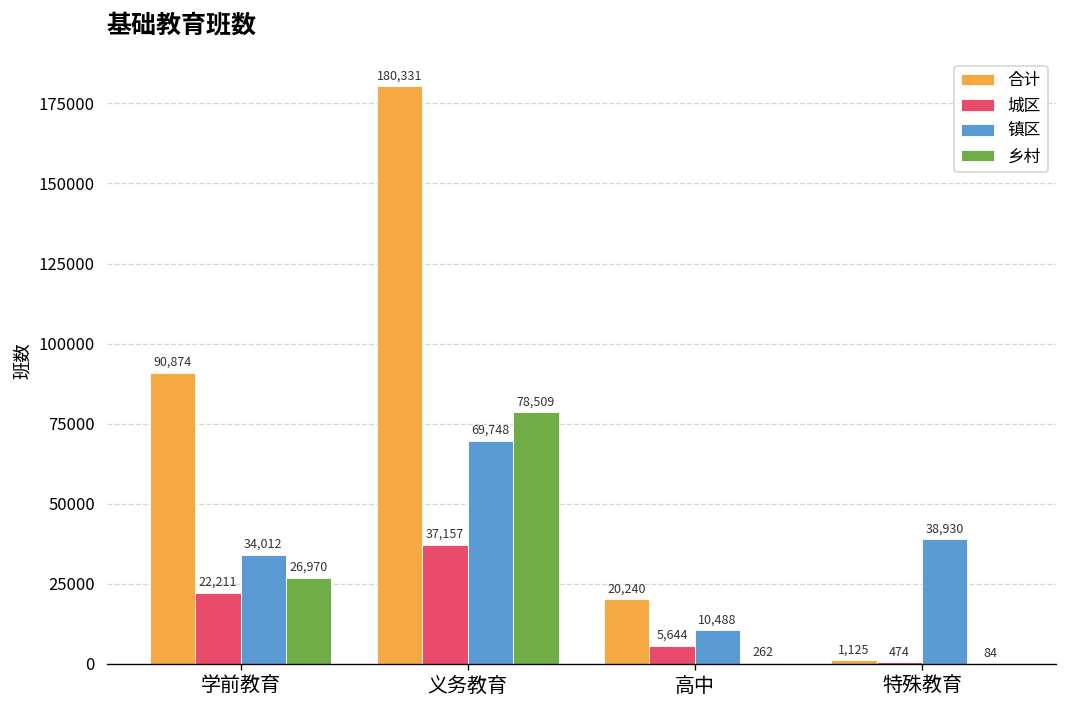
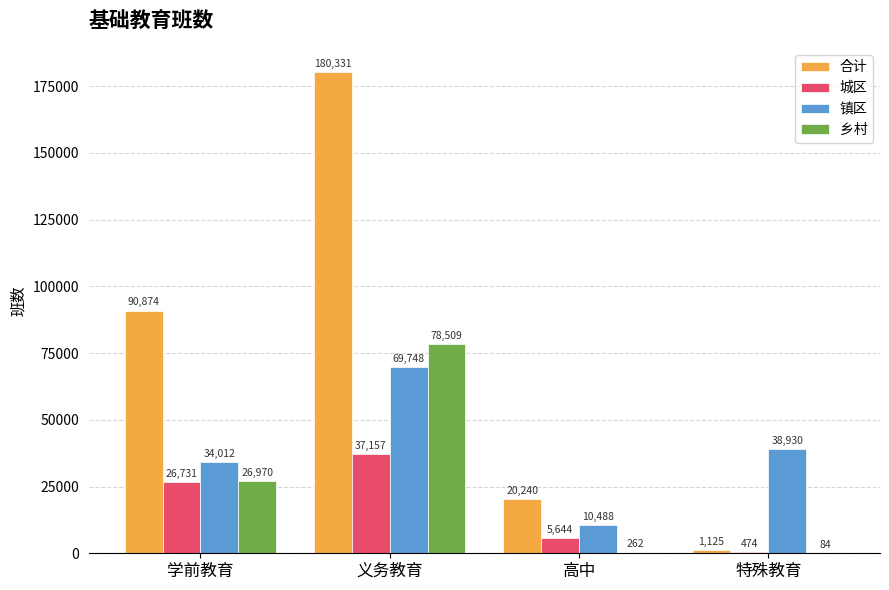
  {
    "合计": {
      "学前教育": "90,874",
      "义务教育": "180,331",
      "高中": "20,240",
      "特殊教育": "1,125"
    },
    "城区": {
-     "学前教育": "22,211",
+     "学前教育": "26,731",
      "义务教育": "37,157",
      "高中": "5,644",
      "特殊教育": "474"
    },
    "镇区": {
      "学前教育": "34,012",
      "义务教育": "69,748",
      "高中": "10,488",
      "特殊教育": "38,930"
    },
    "乡村": {
      "学前教育": "26,970",
      "义务教育": "78,509",
      "高中": "262",
      "特殊教育": "84"
    }
  }
